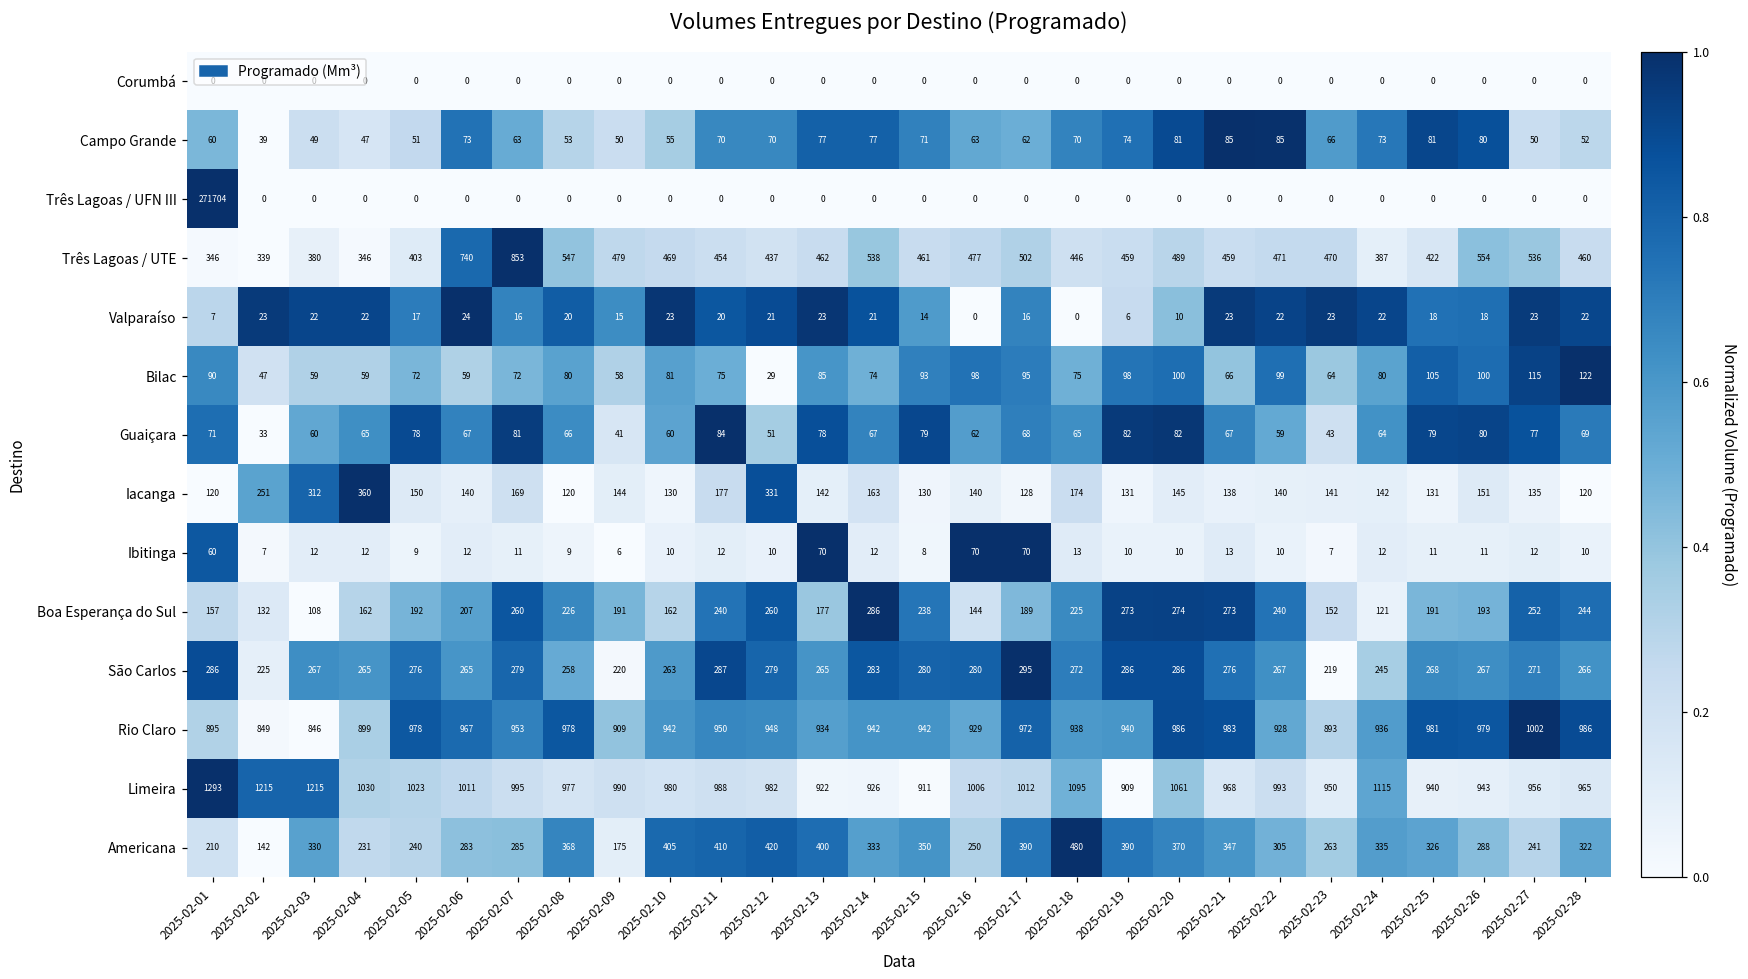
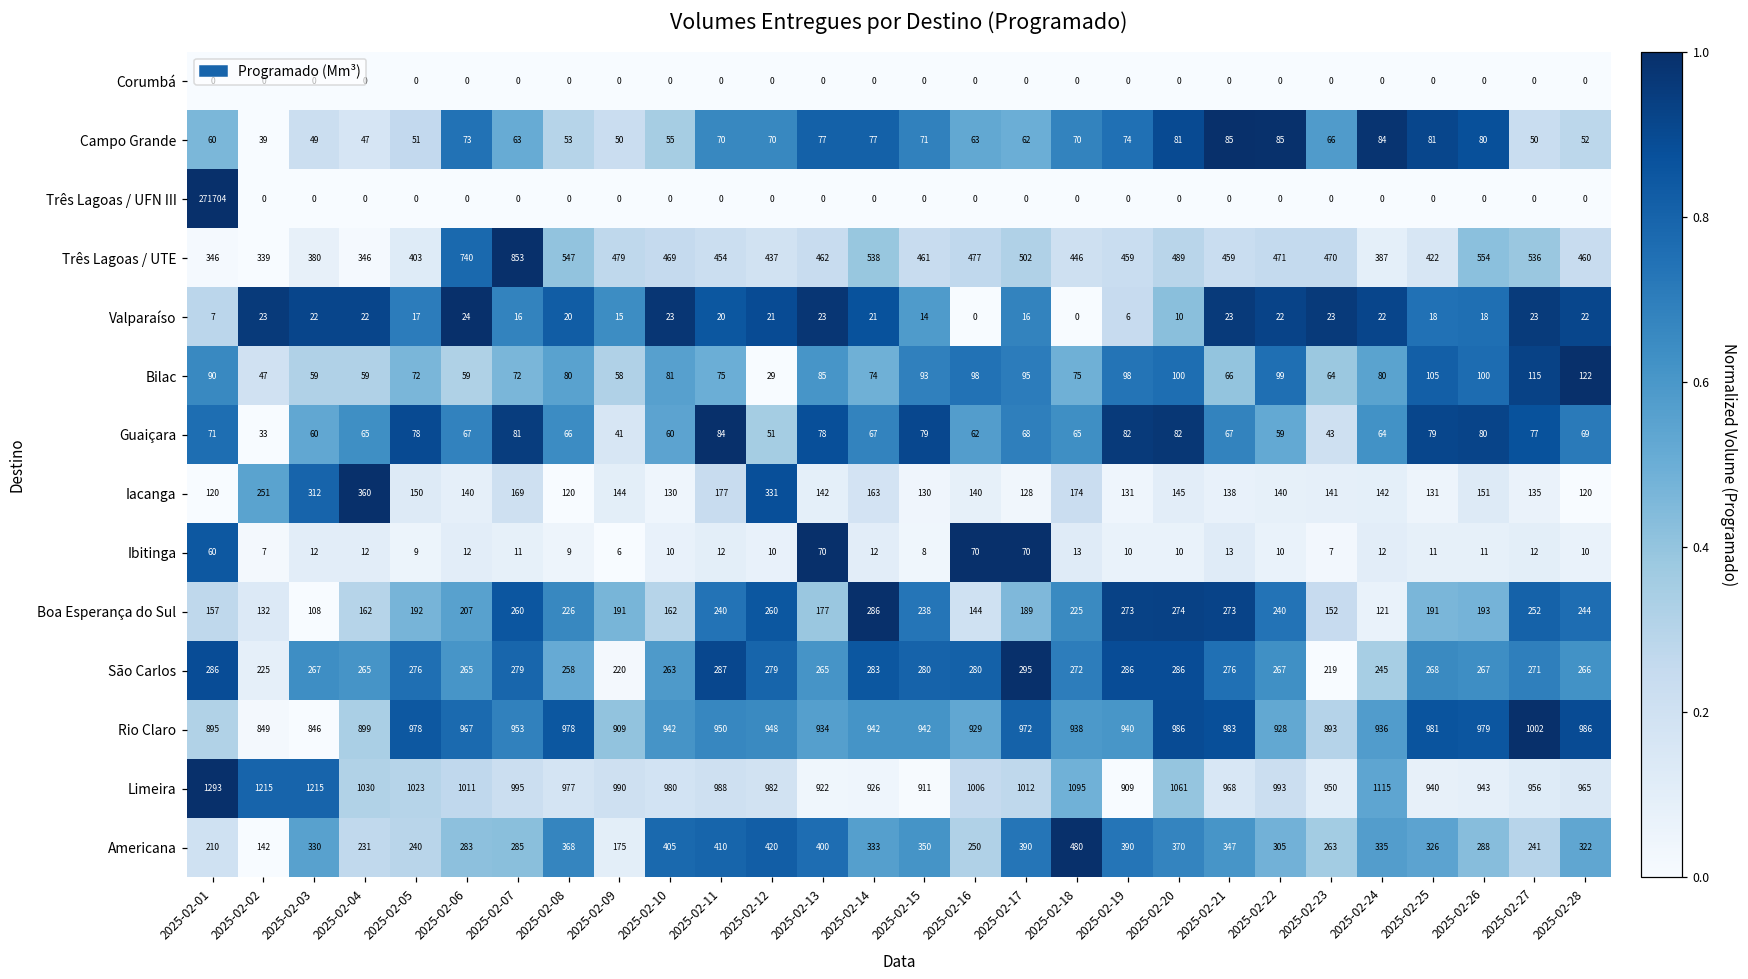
  {
    "Campo Grande": {
      "2025-02-01": 60,
      "2025-02-02": 39,
      "2025-02-03": 49,
      "2025-02-04": 47,
      "2025-02-05": 51,
      "2025-02-06": 73,
      "2025-02-07": 63,
      "2025-02-08": 53,
      "2025-02-09": 50,
      "2025-02-10": 55,
      "2025-02-11": 70,
      "2025-02-12": 70,
      "2025-02-13": 77,
      "2025-02-14": 77,
      "2025-02-15": 71,
      "2025-02-16": 63,
      "2025-02-17": 62,
      "2025-02-18": 70,
      "2025-02-19": 74,
      "2025-02-20": 81,
      "2025-02-21": 85,
      "2025-02-22": 85,
      "2025-02-23": 66,
-     "2025-02-24": 73,
+     "2025-02-24": 84,
      "2025-02-25": 81,
      "2025-02-26": 80,
      "2025-02-27": 50,
      "2025-02-28": 52
    }
  }
